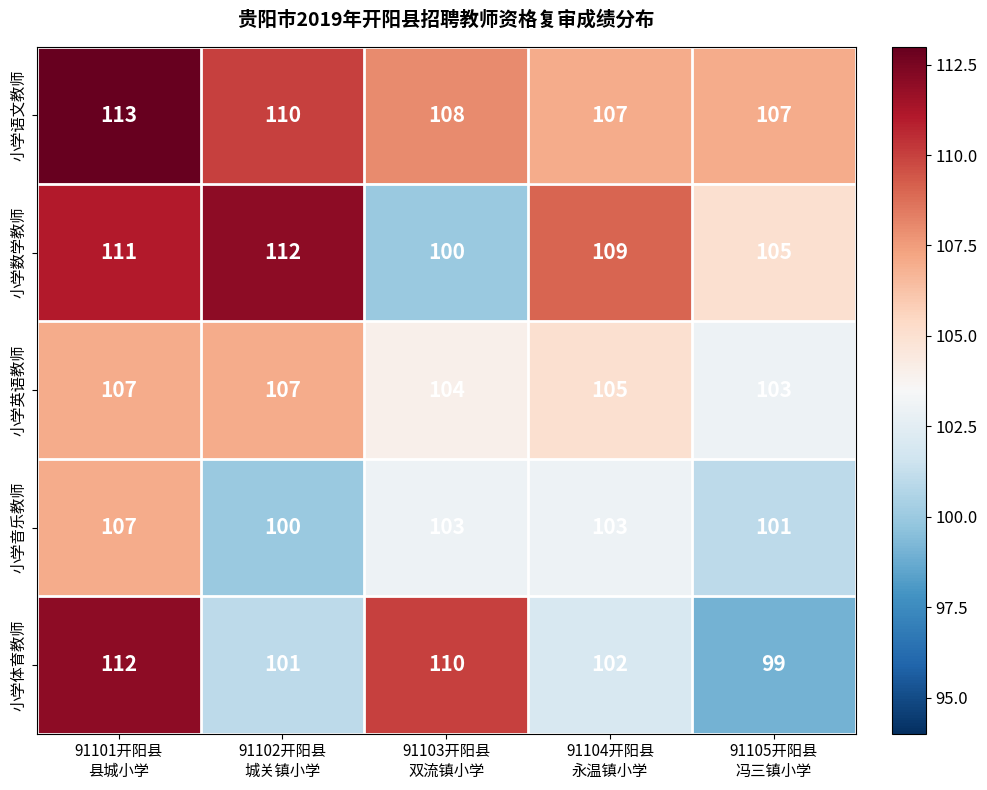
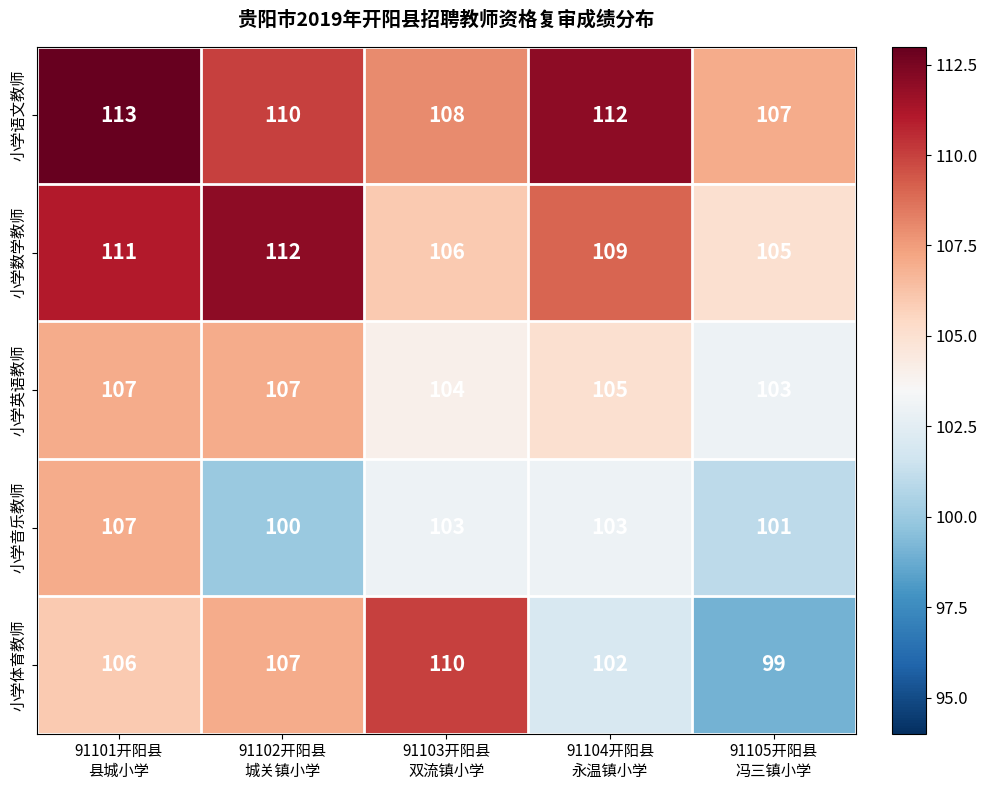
  {
    "小学语文教师": {
      "91101开阳县 县城小学": 113,
      "91102开阳县 城关镇小学": 110,
      "91103开阳县 双流镇小学": 108,
-     "91104开阳县 永温镇小学": 107,
+     "91104开阳县 永温镇小学": 112,
      "91105开阳县 冯三镇小学": 107
    },
    "小学数学教师": {
      "91101开阳县 县城小学": 111,
      "91102开阳县 城关镇小学": 112,
-     "91103开阳县 双流镇小学": 100,
+     "91103开阳县 双流镇小学": 106,
      "91104开阳县 永温镇小学": 109
    },
    "小学英语教师": {
      "91101开阳县 县城小学": 107,
      "91102开阳县 城关镇小学": 107
    },
    "小学音乐教师": {
      "91101开阳县 县城小学": 107,
      "91102开阳县 城关镇小学": 100,
      "91105开阳县 冯三镇小学": 101
    },
    "小学体育教师": {
-     "91101开阳县 县城小学": 112,
-     "91102开阳县 城关镇小学": 101,
+     "91101开阳县 县城小学": 106,
+     "91102开阳县 城关镇小学": 107,
      "91103开阳县 双流镇小学": 110,
      "91105开阳县 冯三镇小学": 99
    }
  }
